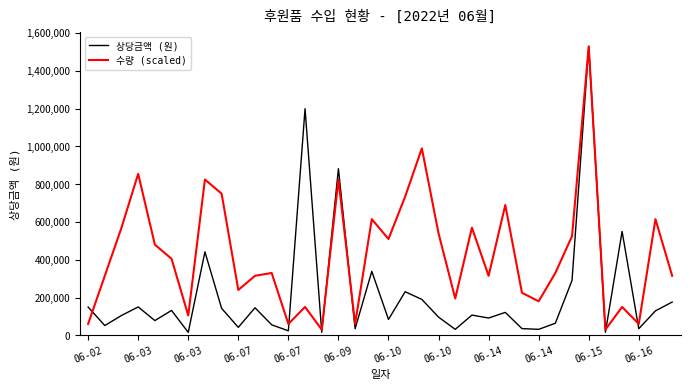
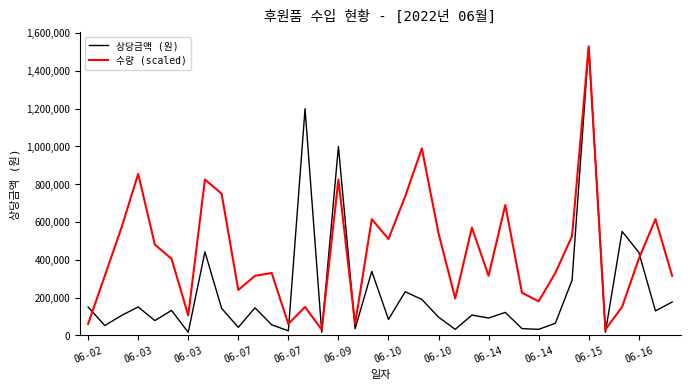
  {
    "상당금액 (원)": {
      "06-02": "150,000",
-     "06-09": "880,000",
-     "06-16": "30,000"
+     "06-09": "1,000,000",
+     "06-16": "440,000"
    },
    "수량 (scaled)": {
      "06-02": "60,000",
      "06-09": "830,000",
-     "06-16": "60,000"
+     "06-16": "410,000"
    }
  }
